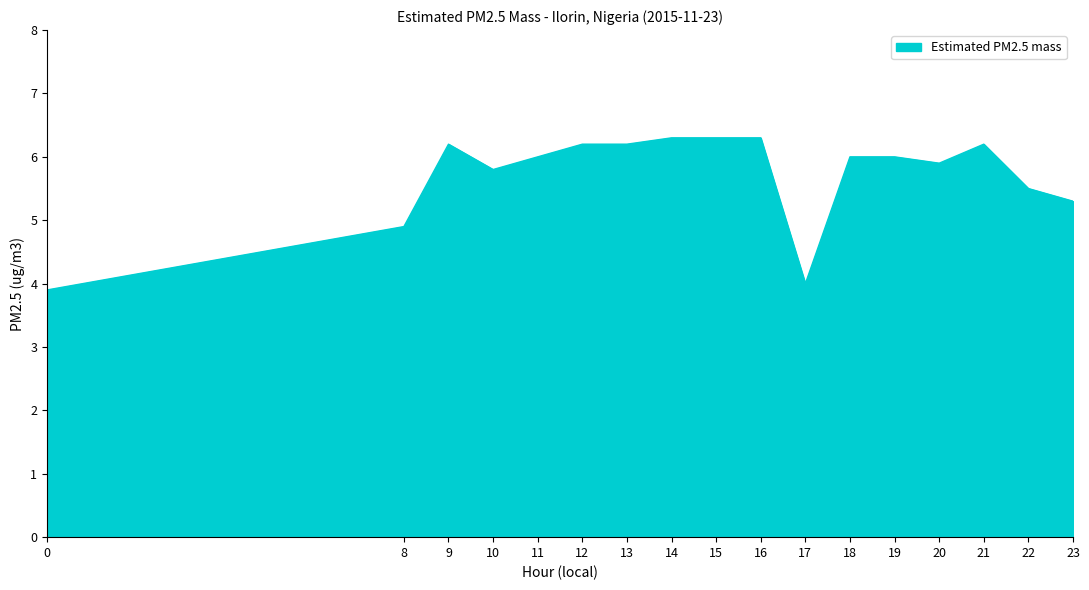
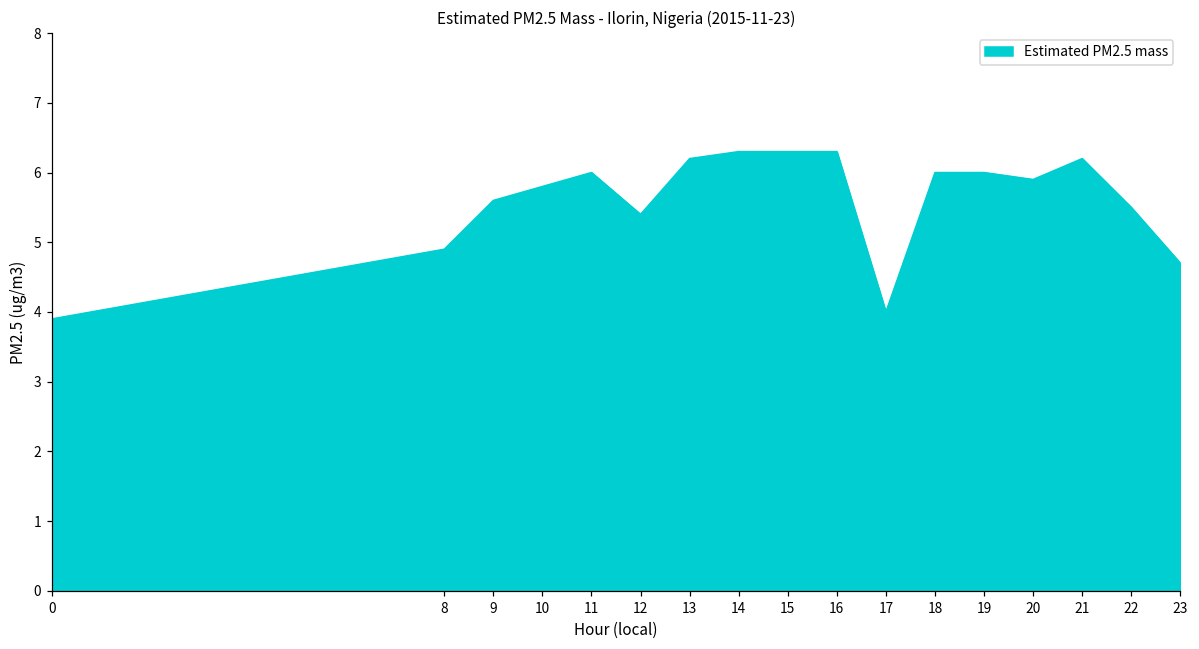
  {
    "0": 3.9,
    "8": 4.9,
-   "9": 6.2,
+   "9": 5.6,
    "10": 5.8,
    "11": 6.0,
-   "12": 6.2,
+   "12": 5.4,
    "13": 6.2,
    "14": 6.3,
    "15": 6.3,
    "16": 6.3,
    "17": 4.0,
    "18": 6.0,
    "19": 6.0,
    "20": 5.9,
    "21": 6.2,
    "22": 5.5,
-   "23": 5.3
+   "23": 4.7
  }
